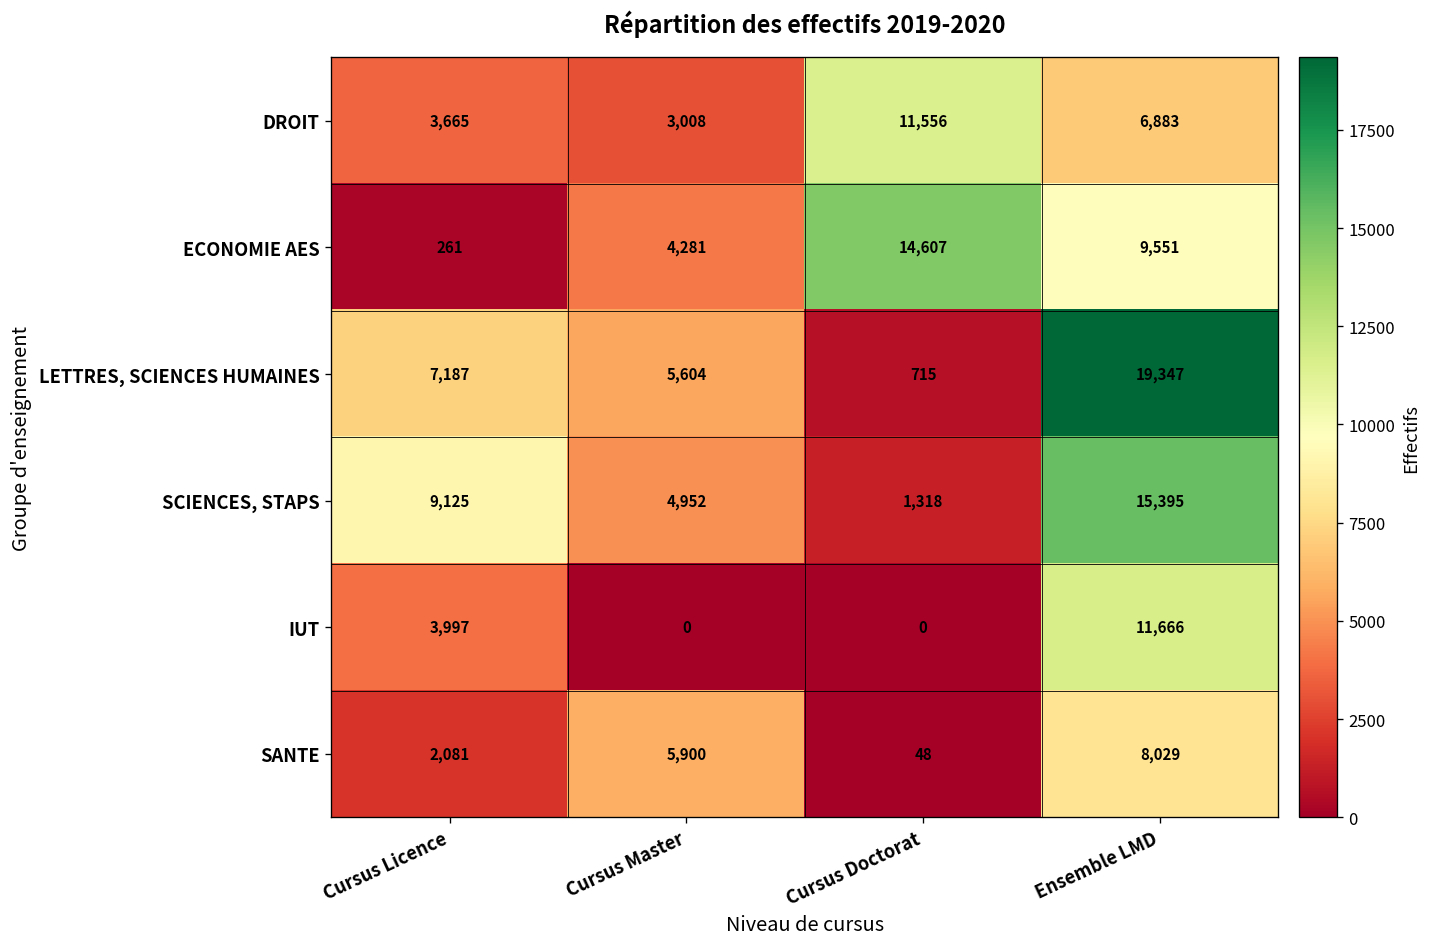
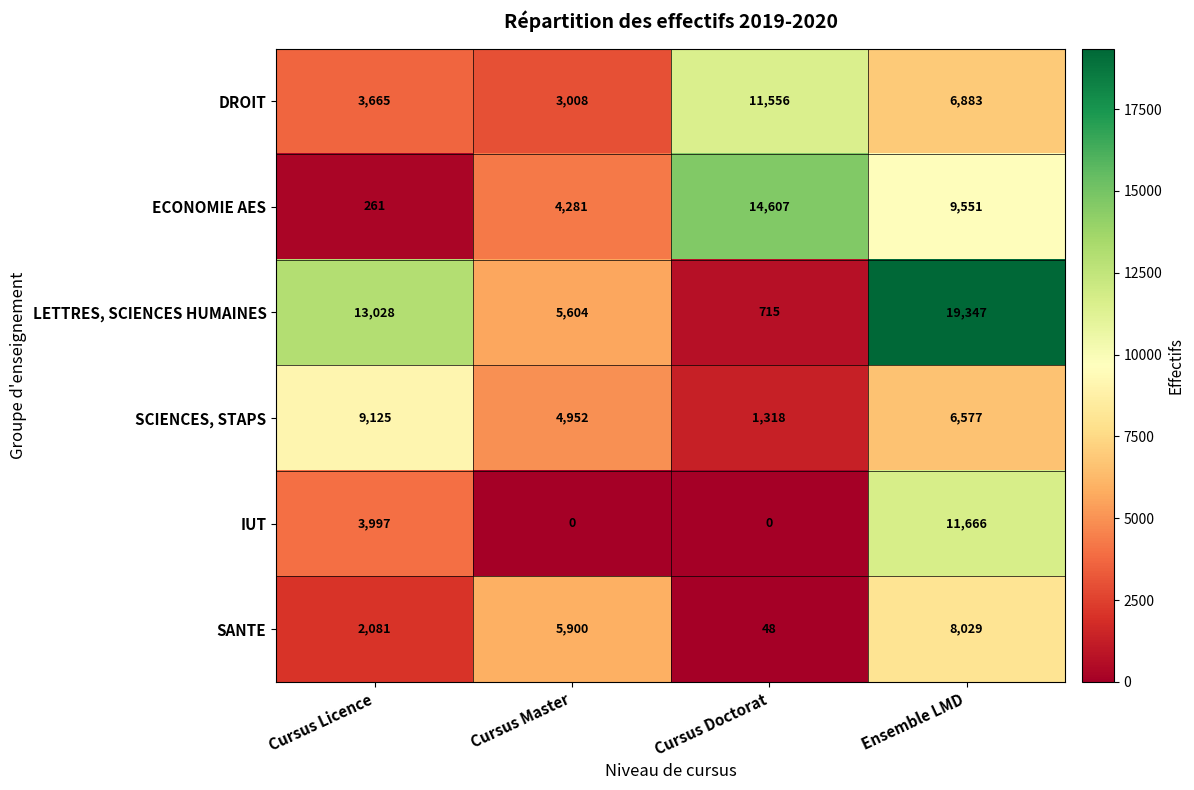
  {
    "DROIT": {
      "Cursus Licence": "3,665",
      "Cursus Master": "3,008",
      "Cursus Doctorat": "11,556",
      "Ensemble LMD": "6,883"
    },
    "ECONOMIE AES": {
      "Cursus Licence": "261",
      "Cursus Master": "4,281",
      "Cursus Doctorat": "14,607",
      "Ensemble LMD": "9,551"
    },
    "LETTRES, SCIENCES HUMAINES": {
-     "Cursus Licence": "7,187",
+     "Cursus Licence": "13,028",
      "Cursus Master": "5,604",
      "Cursus Doctorat": "715",
      "Ensemble LMD": "19,347"
    },
    "SCIENCES, STAPS": {
      "Cursus Licence": "9,125",
      "Cursus Master": "4,952",
      "Cursus Doctorat": "1,318",
-     "Ensemble LMD": "15,395"
+     "Ensemble LMD": "6,577"
    },
    "IUT": {
      "Cursus Licence": "3,997",
      "Cursus Master": "0",
      "Cursus Doctorat": "0",
      "Ensemble LMD": "11,666"
    },
    "SANTE": {
      "Cursus Licence": "2,081",
      "Cursus Master": "5,900",
      "Cursus Doctorat": "48",
      "Ensemble LMD": "8,029"
    }
  }
